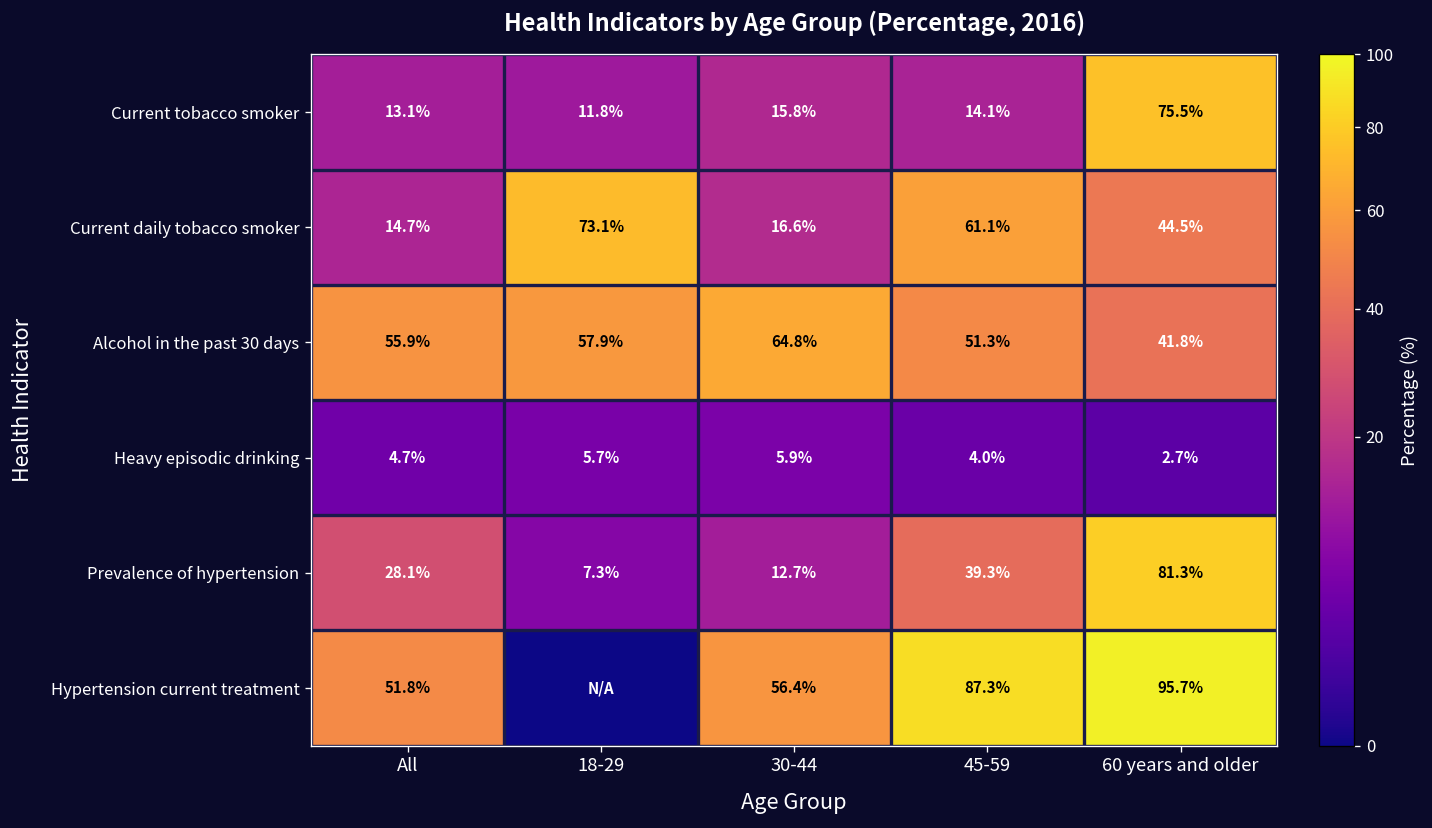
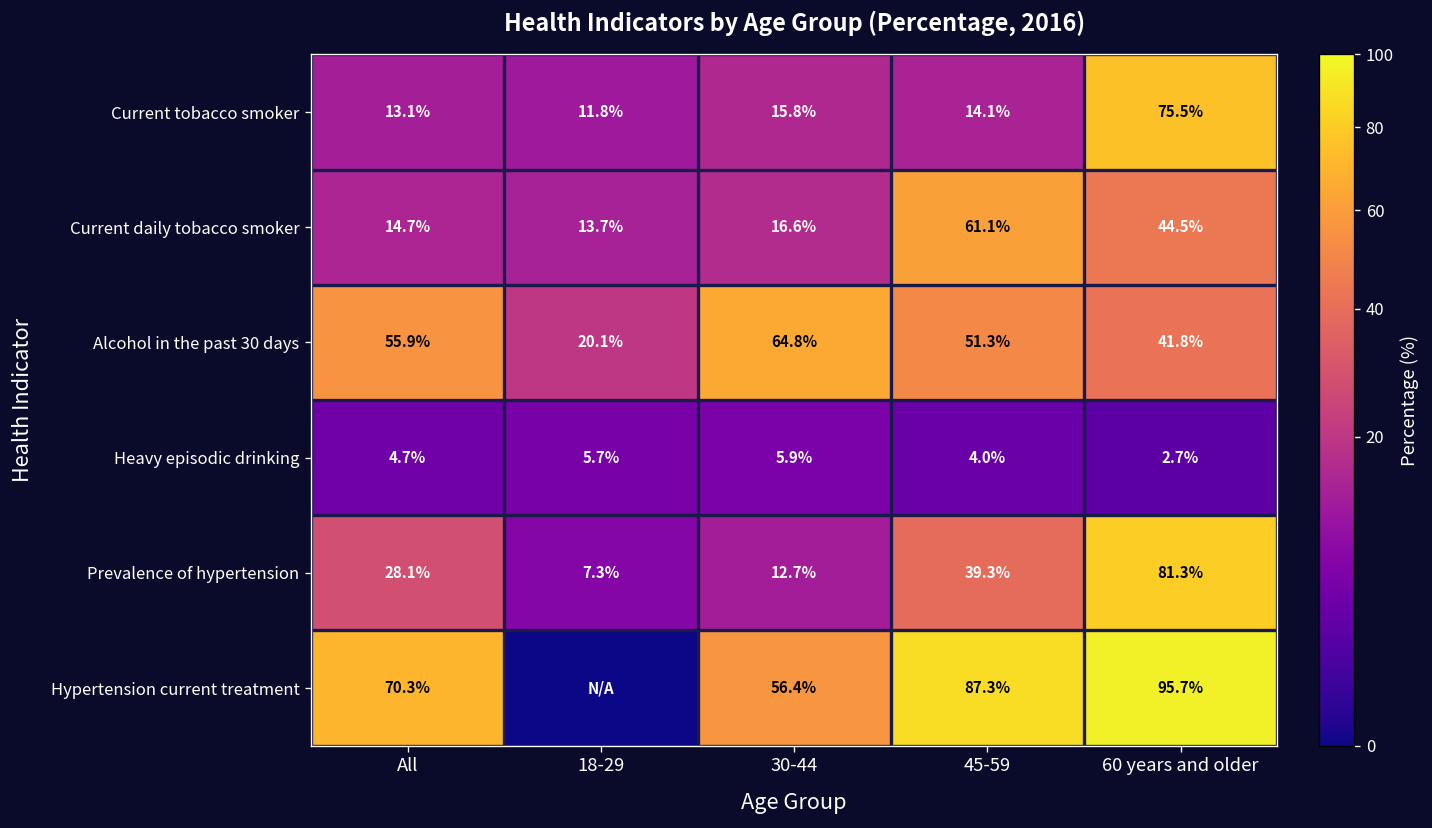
  {
    "Current tobacco smoker": {
      "All": "13.1%",
      "18-29": "11.8%",
      "30-44": "15.8%",
      "45-59": "14.1%",
      "60 years and older": "75.5%"
    },
    "Current daily tobacco smoker": {
      "All": "14.7%",
-     "18-29": "73.1%",
+     "18-29": "13.7%",
      "30-44": "16.6%",
      "45-59": "61.1%",
      "60 years and older": "44.5%"
    },
    "Alcohol in the past 30 days": {
      "All": "55.9%",
-     "18-29": "57.9%",
+     "18-29": "20.1%",
      "30-44": "64.8%",
      "45-59": "51.3%",
      "60 years and older": "41.8%"
    },
    "Heavy episodic drinking": {
      "All": "4.7%",
      "18-29": "5.7%",
      "30-44": "5.9%",
      "45-59": "4.0%",
      "60 years and older": "2.7%"
    },
    "Prevalence of hypertension": {
      "All": "28.1%",
      "18-29": "7.3%",
      "30-44": "12.7%",
      "45-59": "39.3%",
      "60 years and older": "81.3%"
    },
    "Hypertension current treatment": {
-     "All": "51.8%",
+     "All": "70.3%",
      "30-44": "56.4%",
      "45-59": "87.3%",
      "60 years and older": "95.7%"
    }
  }
